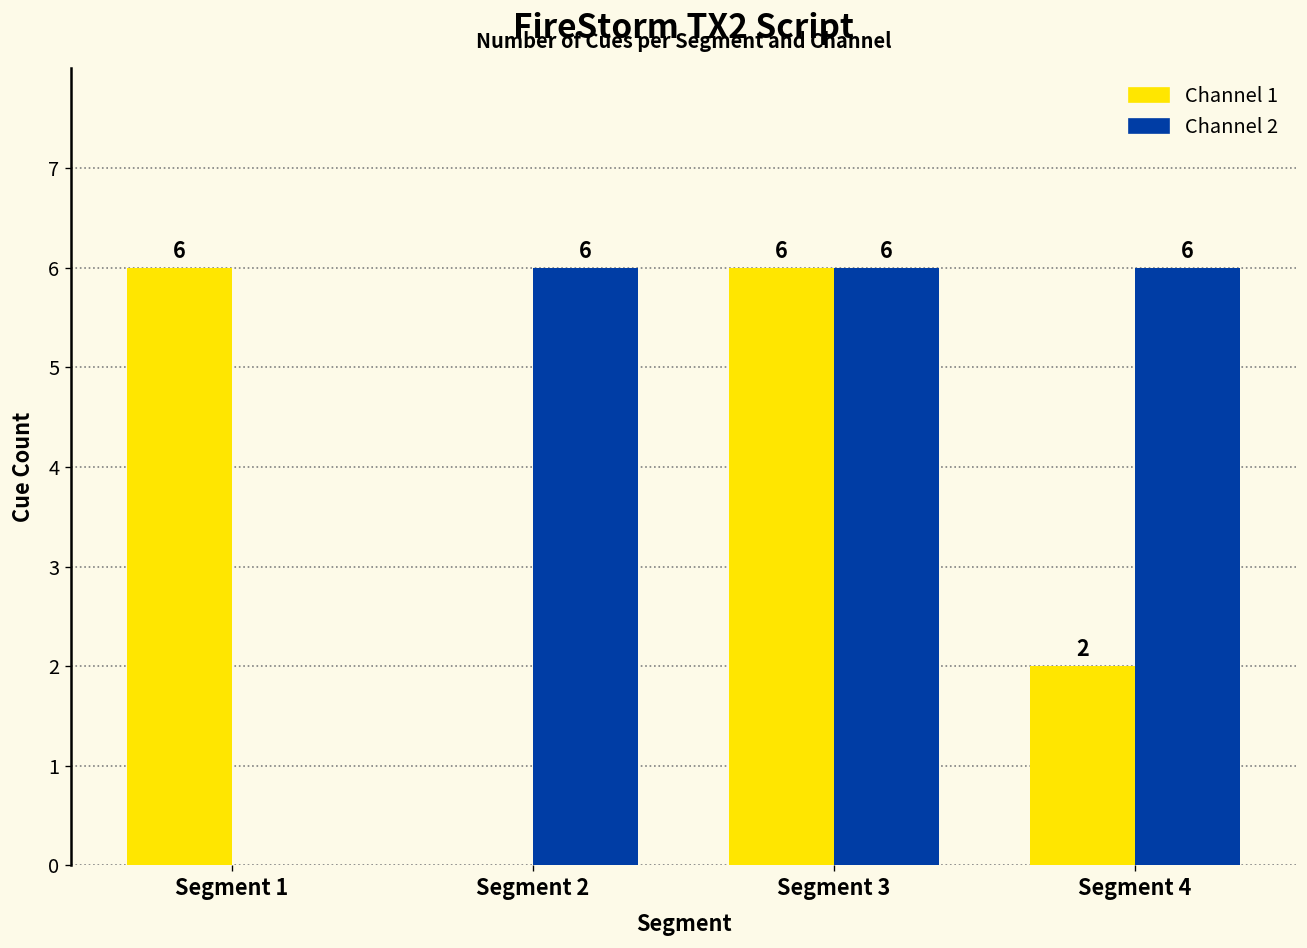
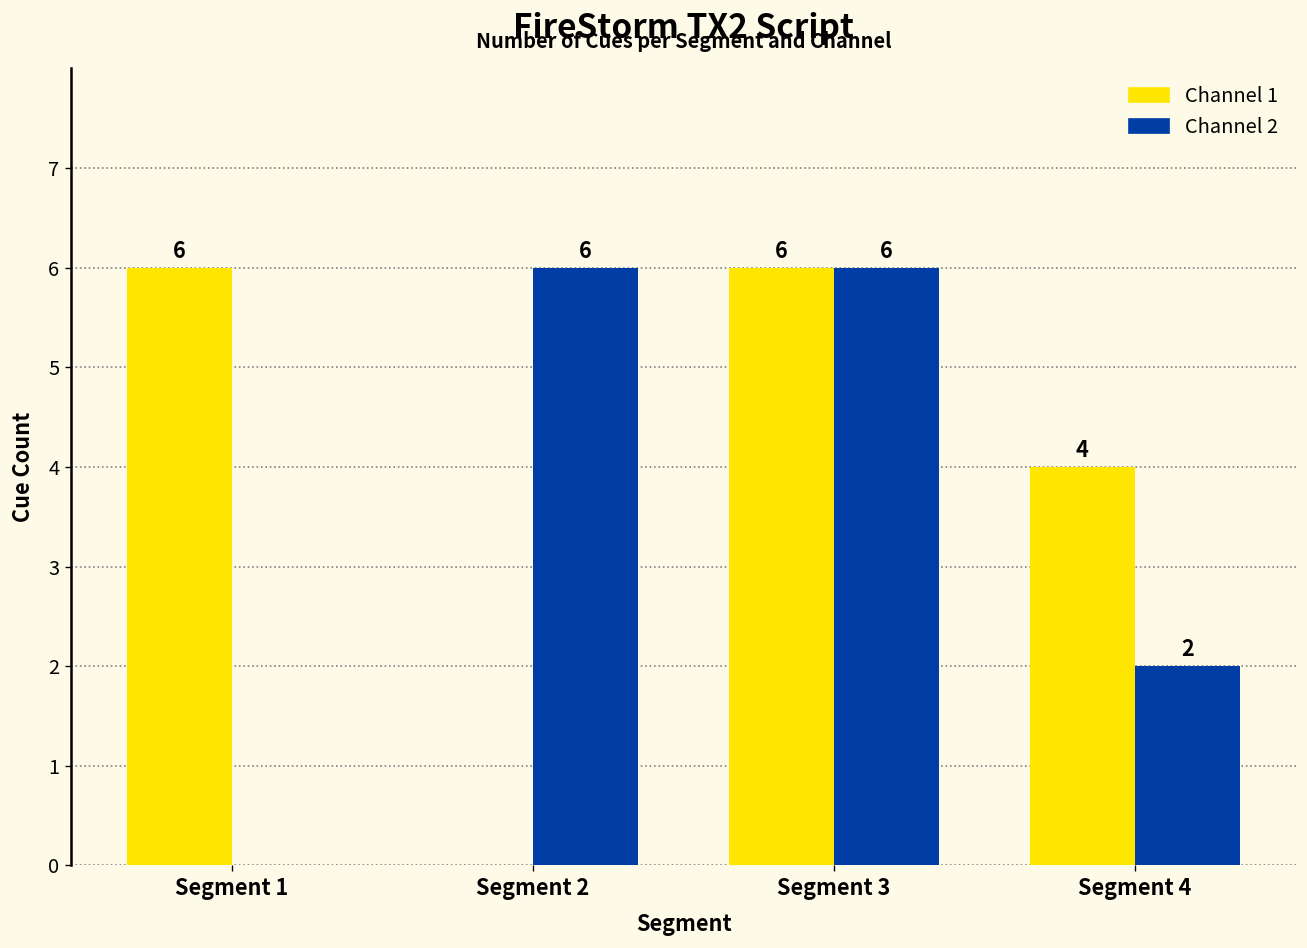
  {
    "Channel 1": {
      "Segment 1": 6,
      "Segment 3": 6,
-     "Segment 4": 2
+     "Segment 4": 4
    },
    "Channel 2": {
      "Segment 2": 6,
      "Segment 3": 6,
-     "Segment 4": 6
+     "Segment 4": 2
    }
  }
